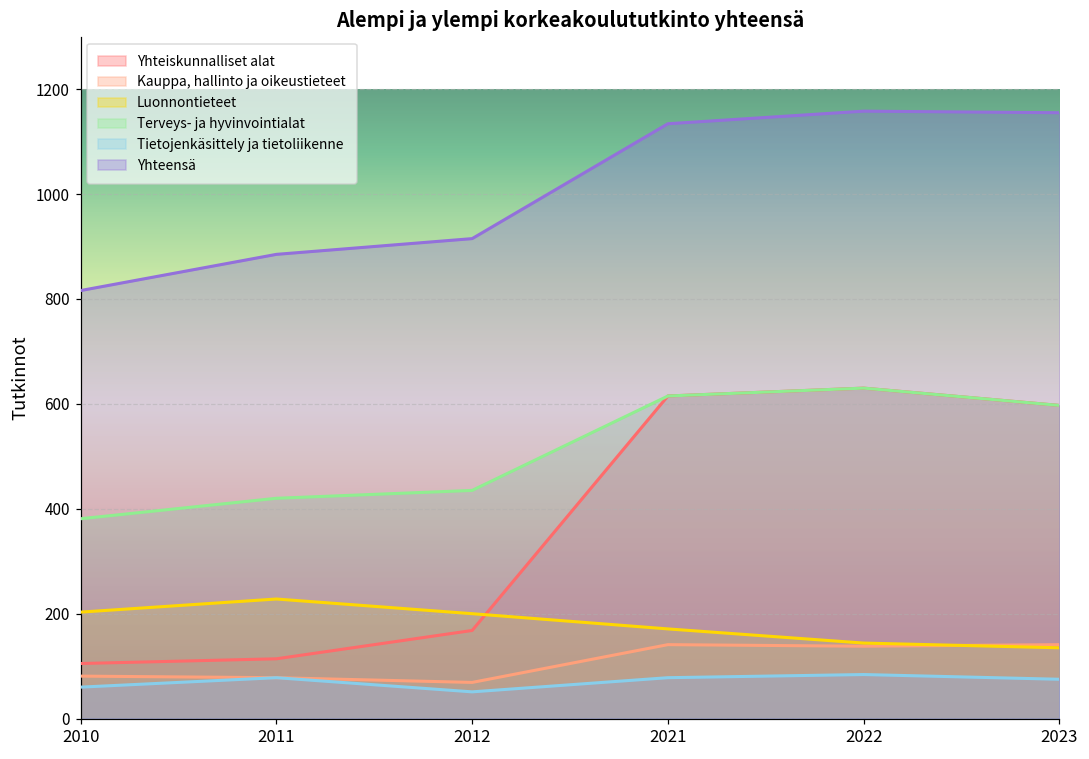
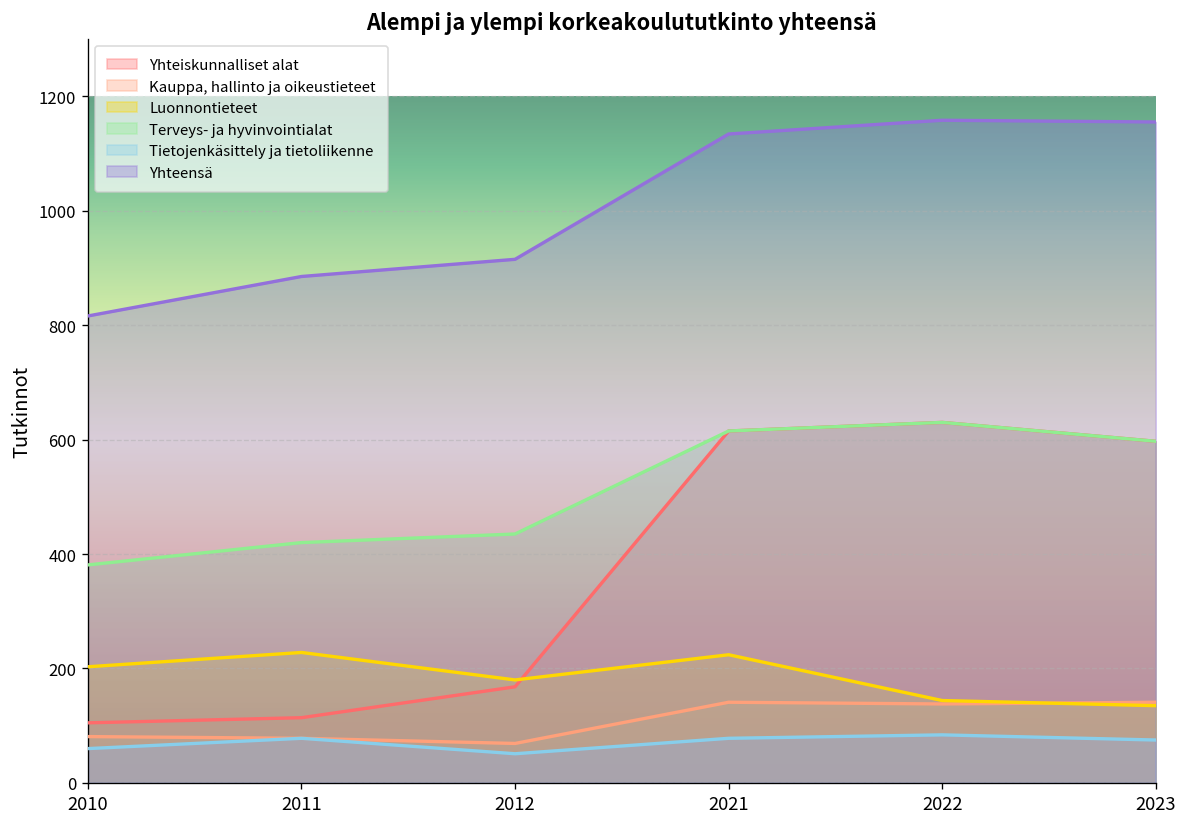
  {
    "Luonnontieteet": {
      "2010": 200,
      "2011": 230,
-     "2012": 200,
-     "2021": 170,
+     "2012": 180,
+     "2021": 220,
      "2022": 140,
      "2023": 140
    }
  }
